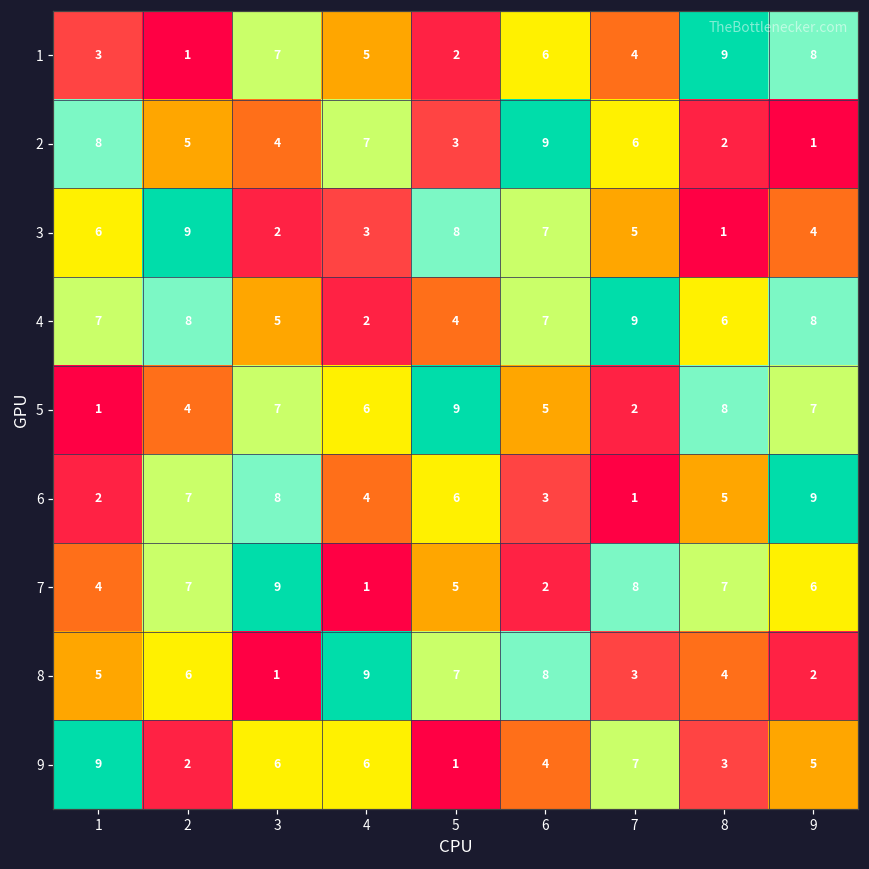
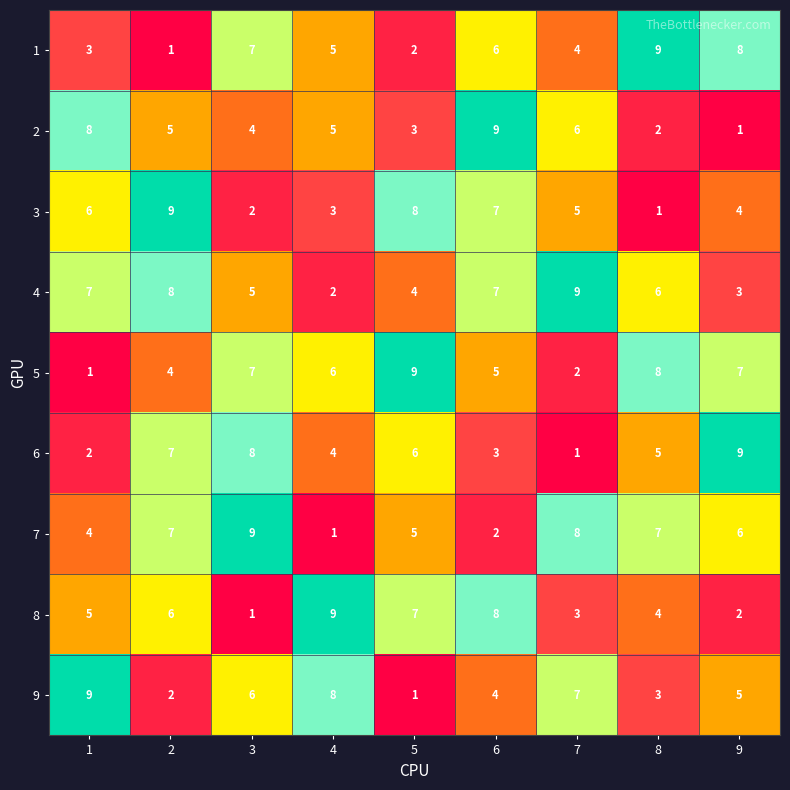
  {
    "1": {
      "1": 3,
      "2": 1,
      "3": 7,
      "4": 5,
      "5": 2,
      "6": 6,
      "7": 4,
      "8": 9,
      "9": 8
    },
    "2": {
      "1": 8,
      "2": 5,
      "3": 4,
-     "4": 7,
+     "4": 5,
      "5": 3,
      "6": 9,
      "7": 6,
      "8": 2,
      "9": 1
    },
    "3": {
      "1": 6,
      "2": 9,
      "3": 2,
      "4": 3,
      "5": 8,
      "6": 7,
      "7": 5,
      "8": 1,
      "9": 4
    },
    "4": {
      "1": 7,
      "2": 8,
      "3": 5,
      "4": 2,
      "5": 4,
      "6": 7,
      "7": 9,
      "8": 6,
-     "9": 8
+     "9": 3
    },
    "5": {
      "1": 1,
      "2": 4,
      "3": 7,
      "4": 6,
      "5": 9,
      "6": 5,
      "7": 2,
      "8": 8,
      "9": 7
    },
    "6": {
      "1": 2,
      "2": 7,
      "3": 8,
      "4": 4,
      "5": 6,
      "6": 3,
      "7": 1,
      "8": 5,
      "9": 9
    },
    "7": {
      "1": 4,
      "2": 7,
      "3": 9,
      "4": 1,
      "5": 5,
      "6": 2,
      "7": 8,
      "8": 7,
      "9": 6
    },
    "8": {
      "1": 5,
      "2": 6,
      "3": 1,
      "4": 9,
      "5": 7,
      "6": 8,
      "7": 3,
      "8": 4,
      "9": 2
    },
    "9": {
      "1": 9,
      "2": 2,
      "3": 6,
-     "4": 6,
+     "4": 8,
      "5": 1,
      "6": 4,
      "7": 7,
      "8": 3,
      "9": 5
    }
  }
